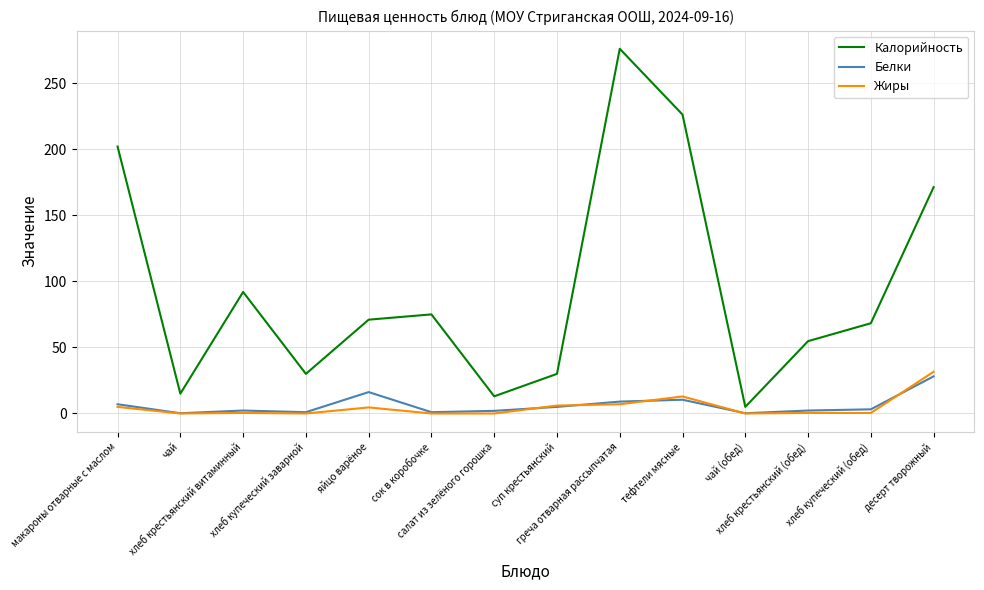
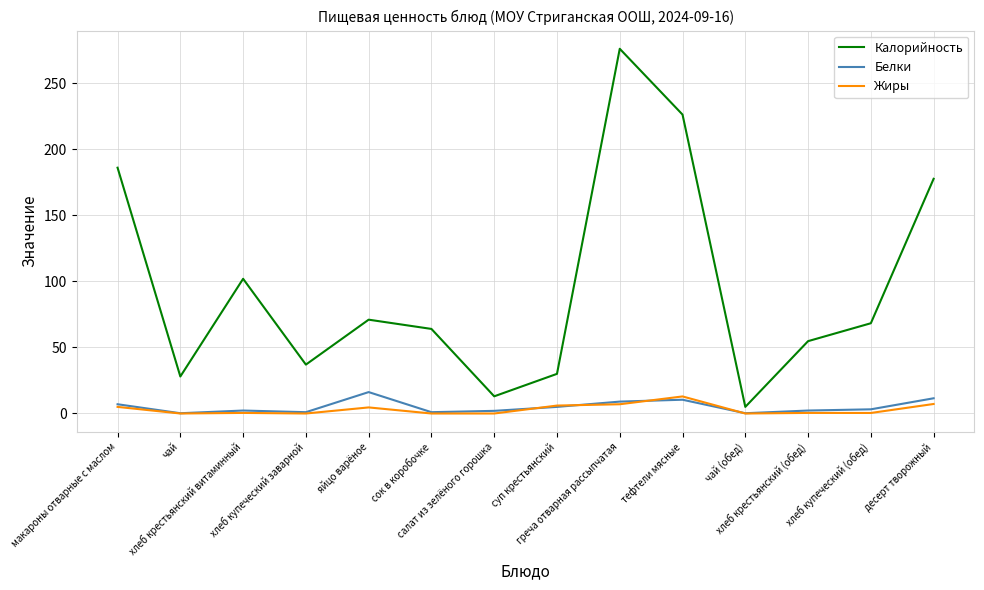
  {
    "Калорийность": {
-     "макароны отварные с маслом": 202,
-     "чай": 15,
-     "хлеб крестьянский витаминный": 92,
-     "хлеб купеческий заварной": 30,
+     "макароны отварные с маслом": 186,
+     "чай": 28,
+     "хлеб крестьянский витаминный": 102,
+     "хлеб купеческий заварной": 37,
      "яйцо варёное": 71,
-     "сок в коробочке": 75,
+     "сок в коробочке": 64,
      "салат из зелёного горошка": 13,
      "суп крестьянский": 30,
      "греча отварная рассыпчатая": 276,
      "тефтели мясные": 226,
      "чай (обед)": 5,
      "хлеб крестьянский (обед)": 55,
      "хлеб купеческий (обед)": 68,
-     "десерт творожный": 171
+     "десерт творожный": 178
    },
    "Белки": {
      "макароны отварные с маслом": 7,
      "яйцо варёное": 16,
      "салат из зелёного горошка": 2,
      "греча отварная рассыпчатая": 9,
      "тефтели мясные": 10,
      "хлеб купеческий (обед)": 3,
-     "десерт творожный": 28
+     "десерт творожный": 12
    },
    "Жиры": {
      "макароны отварные с маслом": 5,
      "яйцо варёное": 5,
      "салат из зелёного горошка": 0,
      "греча отварная рассыпчатая": 7,
      "тефтели мясные": 13,
      "хлеб купеческий (обед)": 0,
-     "десерт творожный": 32
+     "десерт творожный": 7
    }
  }
